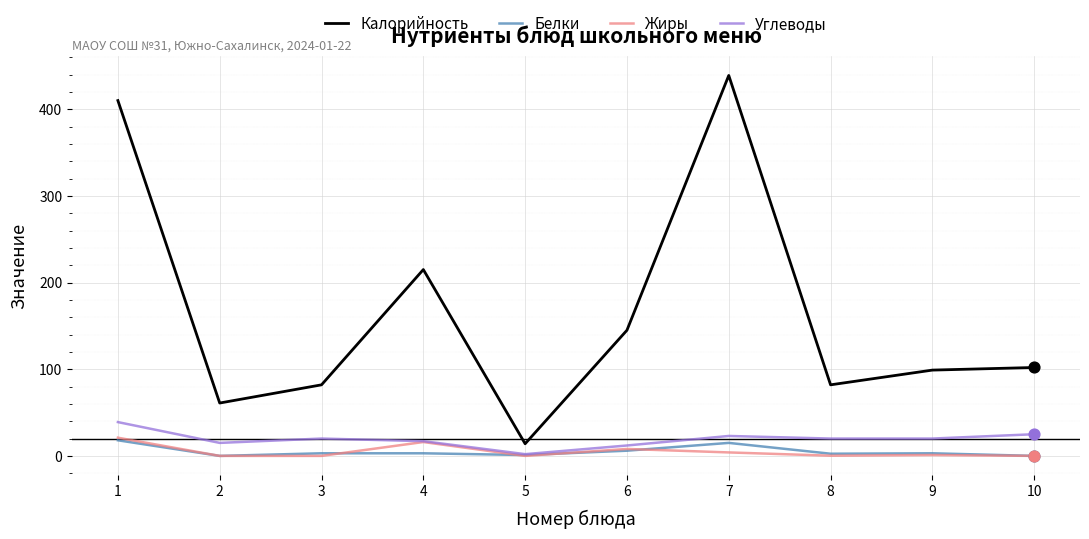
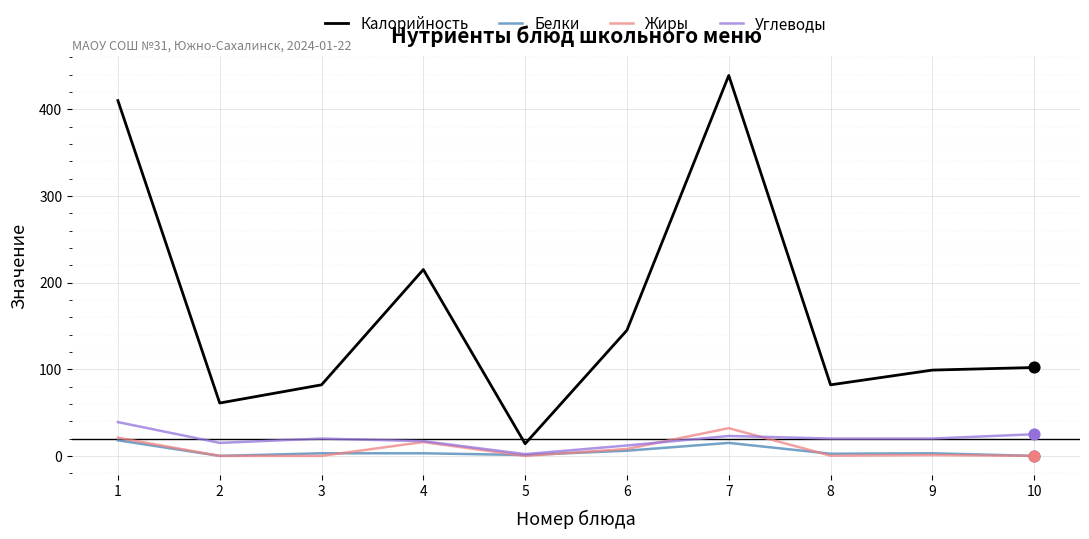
  {
    "Жиры": {
      "1": 20,
      "3": 0,
-     "7": 0
+     "7": 30
    }
  }
